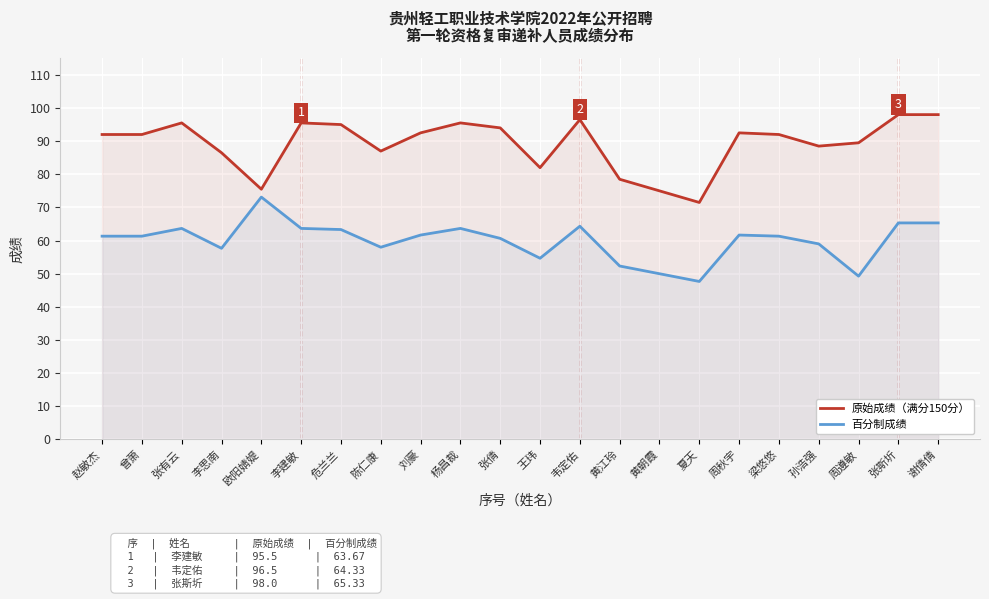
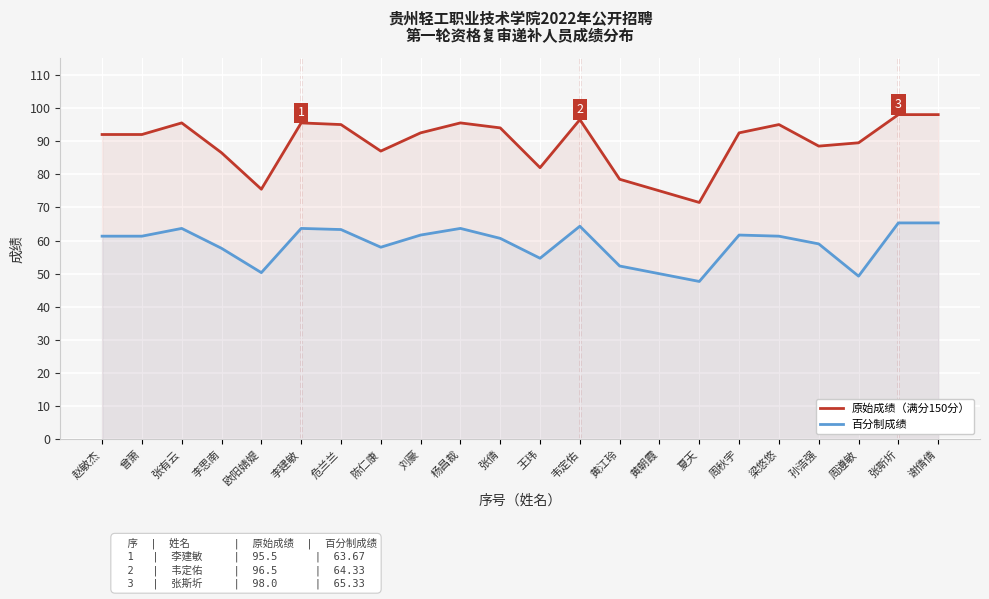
  {
    "原始成绩（满分150分）": {
      "赵敏杰": 92,
      "曾萧": 92,
      "张有云": 96,
      "李思南": 87,
      "欧阳婧媞": 76,
      "危兰兰": 95,
      "陈仁康": 87,
      "刘豪": 93,
      "杨昌裁": 96,
      "张倩": 94,
      "王玮": 82,
      "黄江玲": 79,
      "黄朝霞": 75,
      "夏天": 72,
      "周秋宇": 93,
-     "梁悠悠": 92,
+     "梁悠悠": 95,
      "孙浩强": 89,
      "周遵敏": 90,
      "谢倩倩": 98
    },
    "百分制成绩": {
      "赵敏杰": 61,
      "曾萧": 61,
      "张有云": 64,
      "李思南": 58,
-     "欧阳婧媞": 73,
+     "欧阳婧媞": 50,
      "李建敏": 64,
      "危兰兰": 63,
      "陈仁康": 58,
      "刘豪": 62,
      "杨昌裁": 64,
      "张倩": 61,
      "王玮": 55,
      "韦定佑": 64,
      "黄江玲": 52,
      "黄朝霞": 50,
      "夏天": 48,
      "周秋宇": 62,
      "梁悠悠": 61,
      "孙浩强": 59,
      "周遵敏": 49,
      "张斯圻": 65,
      "谢倩倩": 65
    }
  }
